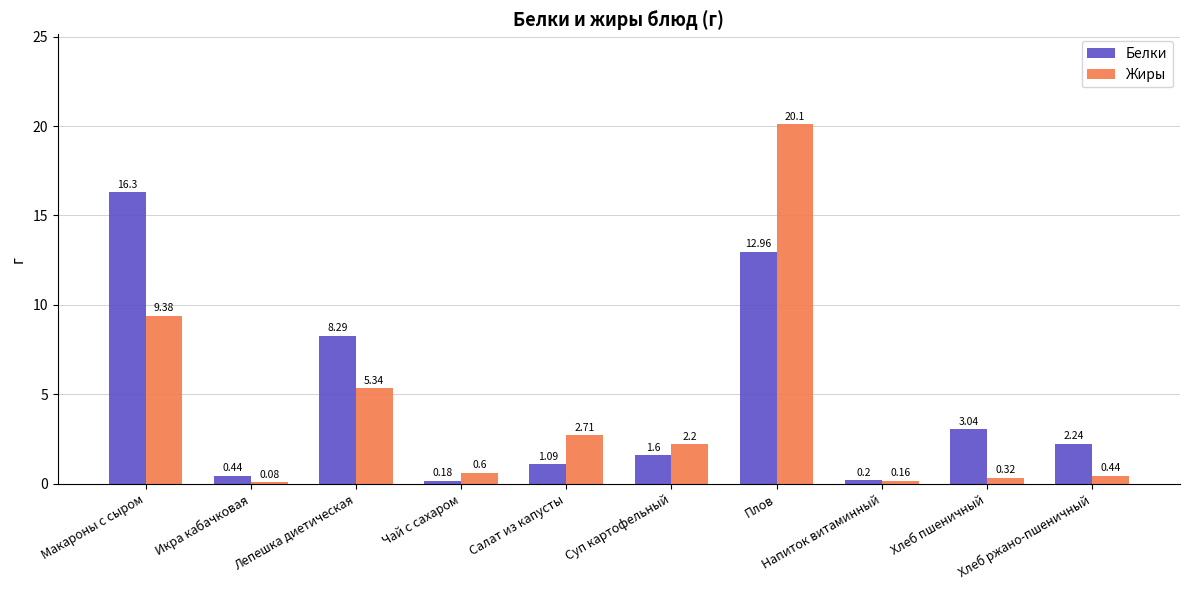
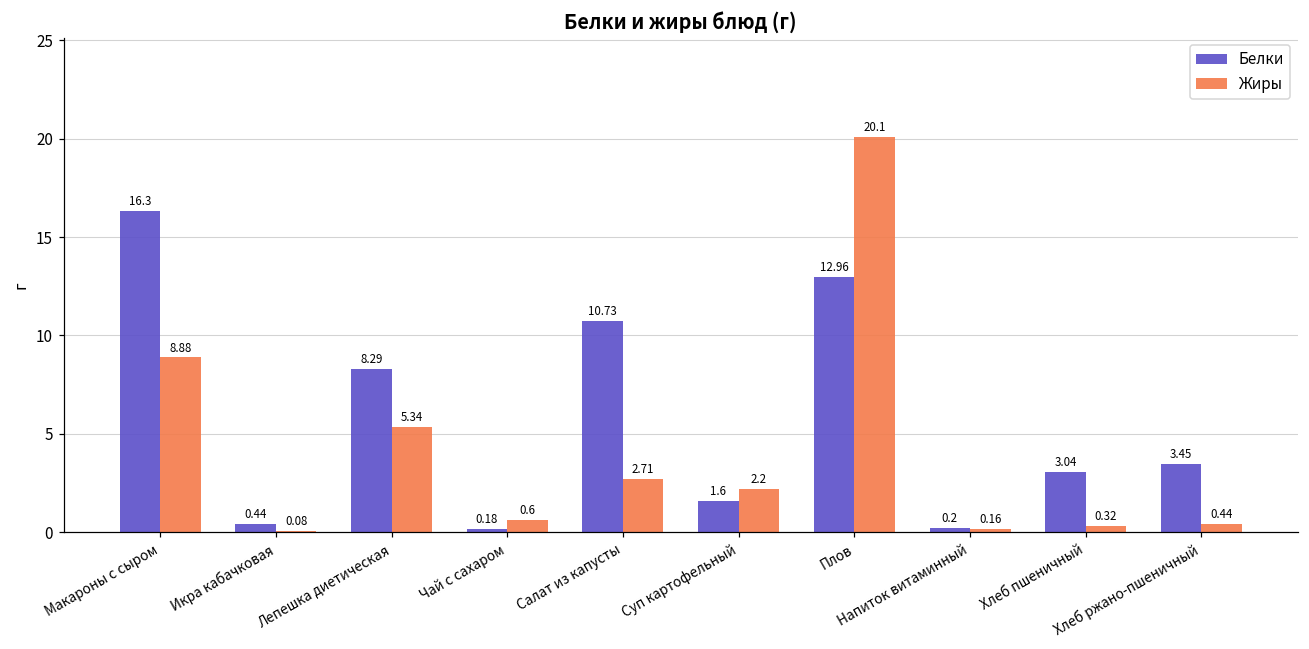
  {
    "Белки": {
      "Макароны с сыром": 16.3,
      "Икра кабачковая": 0.44,
      "Лепешка диетическая": 8.29,
      "Чай с сахаром": 0.18,
-     "Салат из капусты": 1.09,
+     "Салат из капусты": 10.73,
      "Суп картофельный": 1.6,
      "Плов": 12.96,
      "Напиток витаминный": 0.2,
      "Хлеб пшеничный": 3.04,
-     "Хлеб ржано-пшеничный": 2.24
+     "Хлеб ржано-пшеничный": 3.45
    },
    "Жиры": {
-     "Макароны с сыром": 9.38,
+     "Макароны с сыром": 8.88,
      "Икра кабачковая": 0.08,
      "Лепешка диетическая": 5.34,
      "Чай с сахаром": 0.6,
      "Салат из капусты": 2.71,
      "Суп картофельный": 2.2,
      "Плов": 20.1,
      "Напиток витаминный": 0.16,
      "Хлеб пшеничный": 0.32,
      "Хлеб ржано-пшеничный": 0.44
    }
  }
